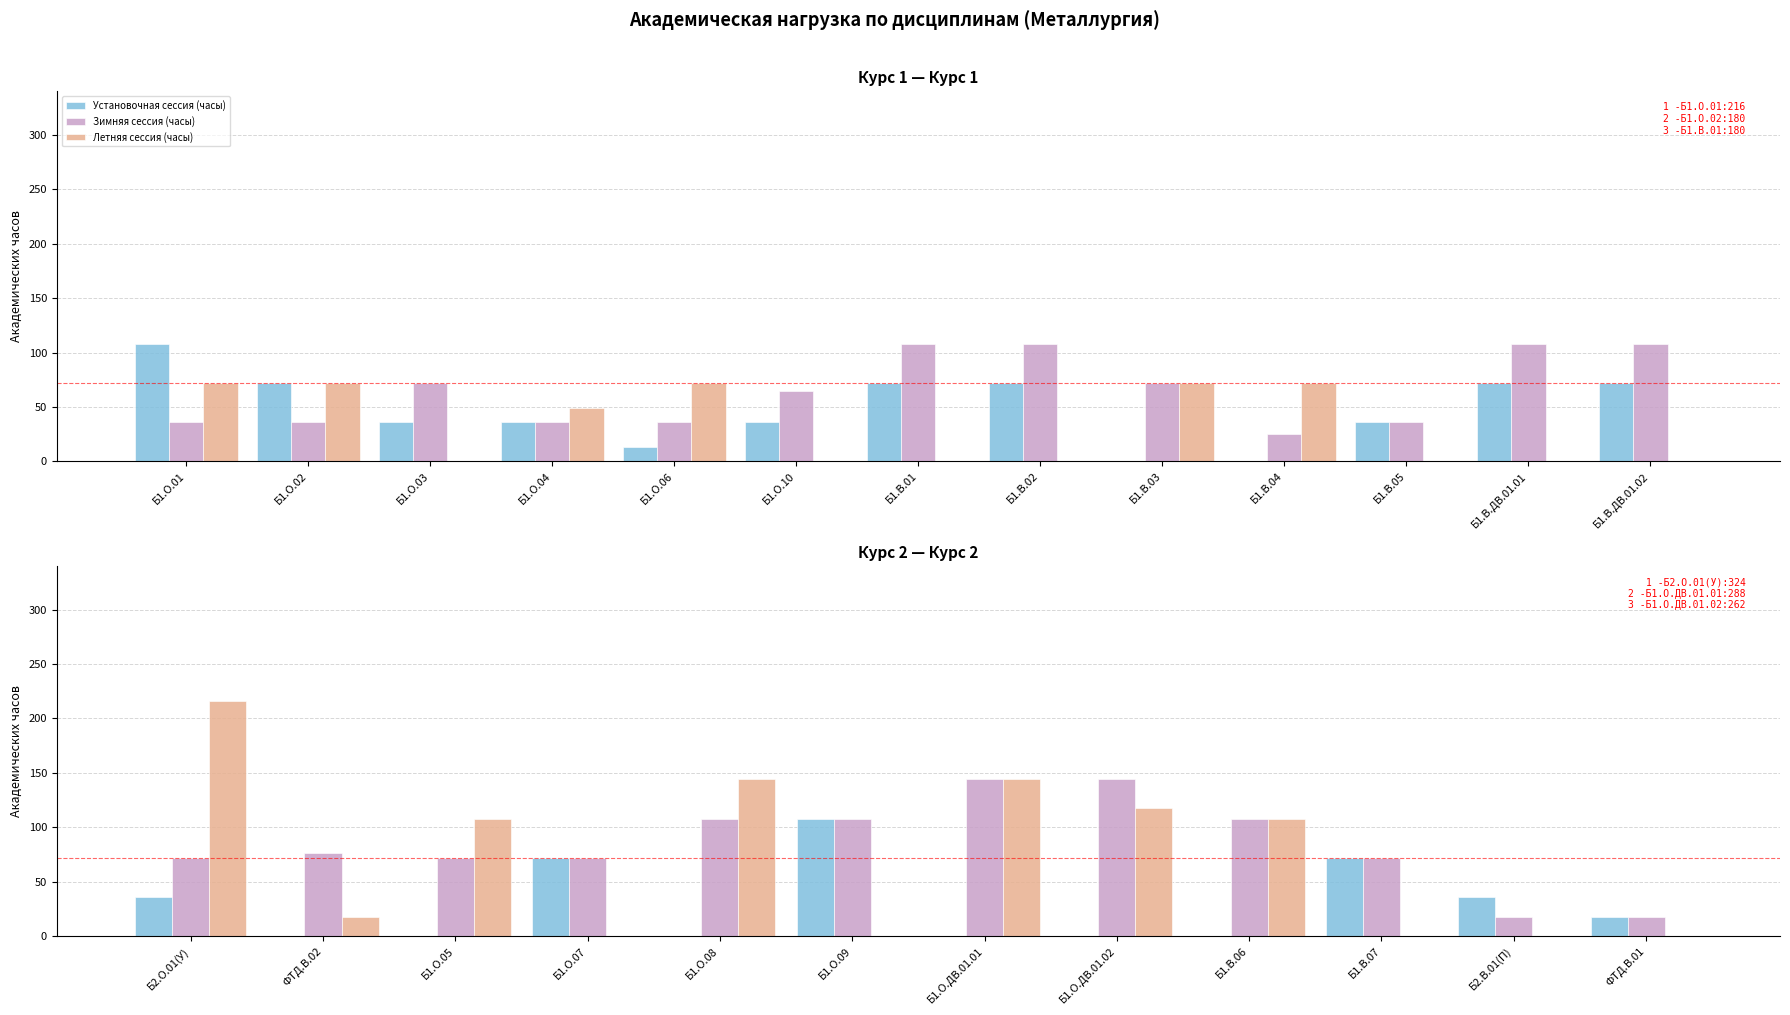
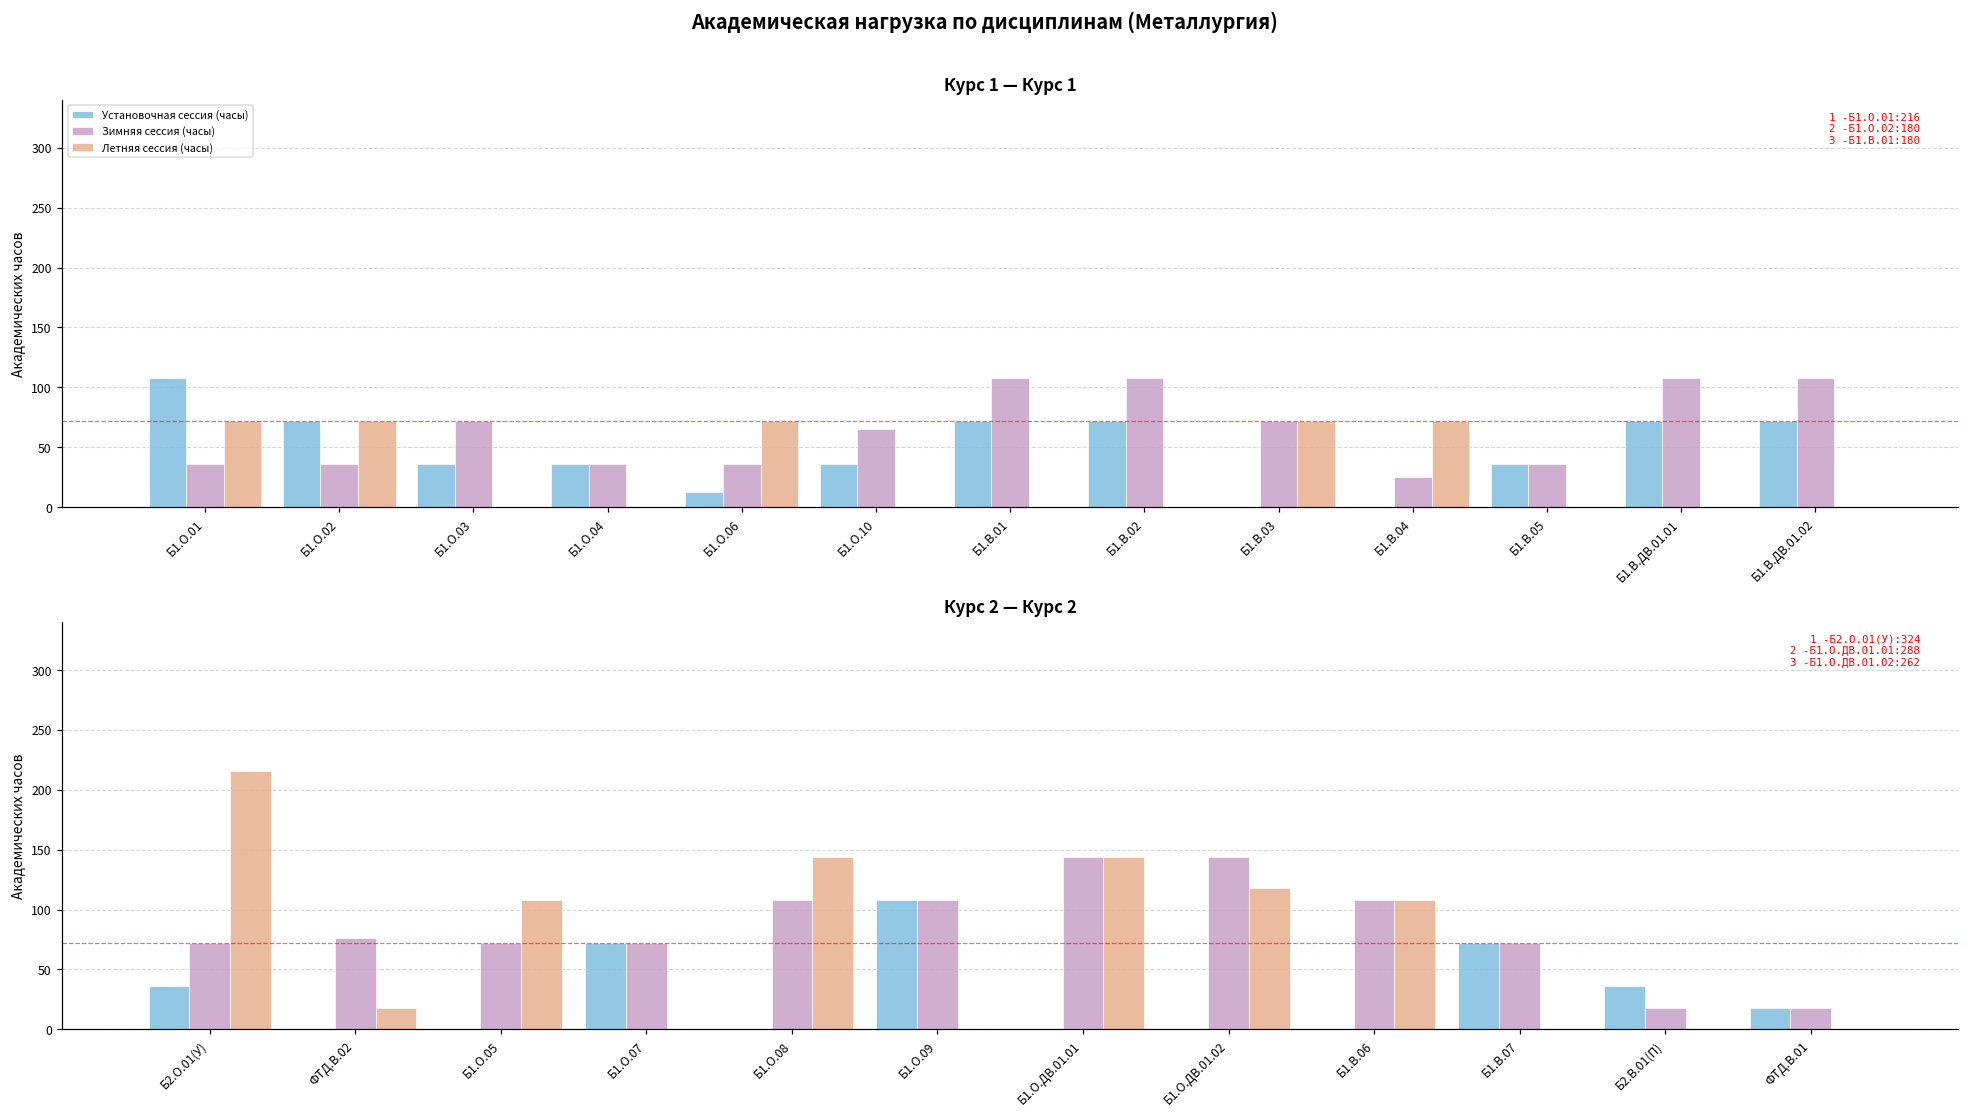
  {
    "Курс 1 — Курс 1": {
      "Установочная сессия (часы)": {
        "Б1.О.01": 108,
        "Б1.О.02": 72,
        "Б1.О.03": 36,
        "Б1.О.04": 36,
        "Б1.О.06": 13,
        "Б1.О.10": 36,
        "Б1.В.01": 72,
        "Б1.В.02": 72,
        "Б1.В.03": 0,
        "Б1.В.04": 0,
        "Б1.В.05": 36,
        "Б1.В.ДВ.01.01": 72,
        "Б1.В.ДВ.01.02": 72
      },
      "Зимняя сессия (часы)": {
        "Б1.О.01": 36,
        "Б1.О.02": 36,
        "Б1.О.03": 72,
        "Б1.О.04": 36,
        "Б1.О.06": 36,
        "Б1.О.10": 65,
        "Б1.В.01": 108,
        "Б1.В.02": 108,
        "Б1.В.03": 72,
        "Б1.В.04": 25,
        "Б1.В.05": 36,
        "Б1.В.ДВ.01.01": 108,
        "Б1.В.ДВ.01.02": 108
      },
      "Летняя сессия (часы)": {
        "Б1.О.01": 72,
        "Б1.О.02": 72,
        "Б1.О.03": 0,
-       "Б1.О.04": 49,
+       "Б1.О.04": 0,
        "Б1.О.06": 72,
        "Б1.О.10": 0,
        "Б1.В.01": 0,
        "Б1.В.02": 0,
        "Б1.В.03": 72,
        "Б1.В.04": 72,
        "Б1.В.05": 0,
        "Б1.В.ДВ.01.01": 0,
        "Б1.В.ДВ.01.02": 0
      }
    },
    "Курс 2 — Курс 2": {
      "Установочная сессия (часы)": {
        "Б2.О.01(У)": 36,
        "ФТД.В.02": 0,
        "Б1.О.05": 0,
        "Б1.О.07": 72,
        "Б1.О.08": 0,
        "Б1.О.09": 108,
        "Б1.О.ДВ.01.01": 0,
        "Б1.О.ДВ.01.02": 0,
        "Б1.В.06": 0,
        "Б1.В.07": 72,
        "Б2.В.01(П)": 36,
        "ФТД.В.01": 18
      },
      "Зимняя сессия (часы)": {
        "Б2.О.01(У)": 72,
        "ФТД.В.02": 76,
        "Б1.О.05": 72,
        "Б1.О.07": 72,
        "Б1.О.08": 108,
        "Б1.О.09": 108,
        "Б1.О.ДВ.01.01": 144,
        "Б1.О.ДВ.01.02": 144,
        "Б1.В.06": 108,
        "Б1.В.07": 72,
        "Б2.В.01(П)": 18,
        "ФТД.В.01": 18
      },
      "Летняя сессия (часы)": {
        "Б2.О.01(У)": 216,
        "ФТД.В.02": 18,
        "Б1.О.05": 108,
        "Б1.О.07": 0,
        "Б1.О.08": 144,
        "Б1.О.09": 0,
        "Б1.О.ДВ.01.01": 144,
        "Б1.О.ДВ.01.02": 118,
        "Б1.В.06": 108,
        "Б1.В.07": 0,
        "Б2.В.01(П)": 0,
        "ФТД.В.01": 0
      }
    }
  }
